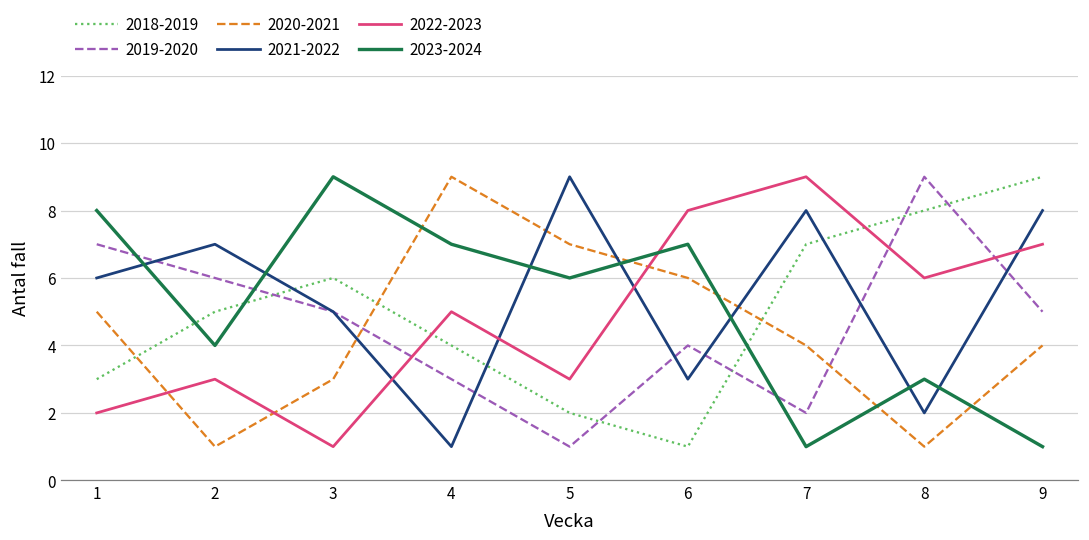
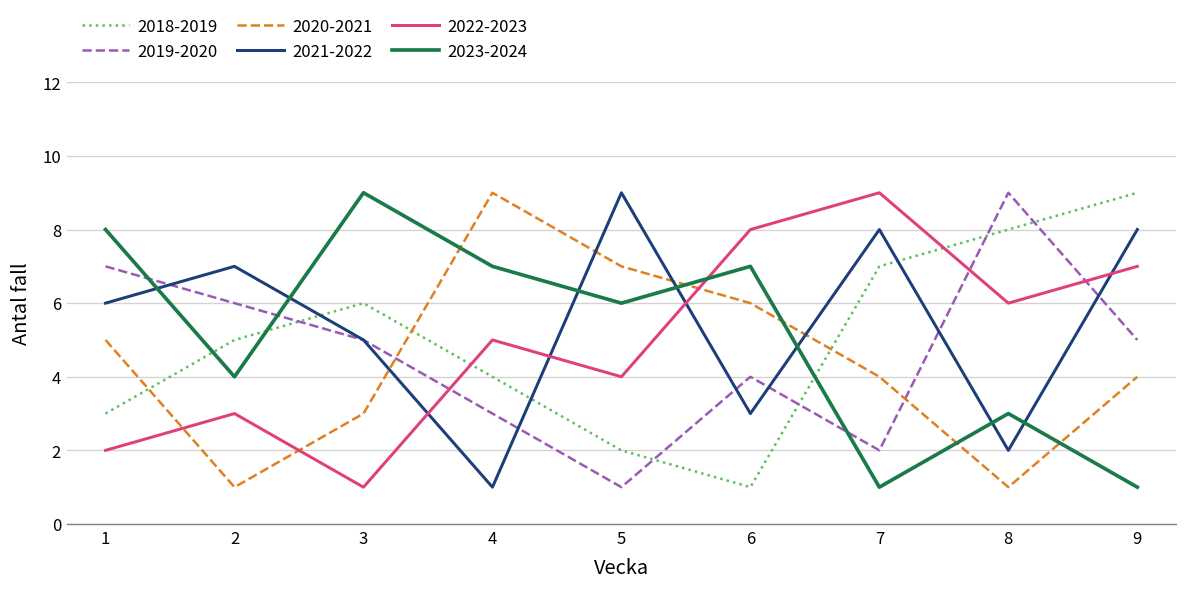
  {
    "2018-2019": {
      "1": 3,
      "2": 5,
      "3": 6,
      "4": 4,
      "5": 2,
      "6": 1,
      "7": 7,
      "8": 8,
      "9": 9
    },
    "2019-2020": {
      "1": 7,
      "2": 6,
      "4": 3,
      "5": 1,
      "6": 4,
      "7": 2,
      "8": 9,
      "9": 5
    },
    "2020-2021": {
      "1": 5,
      "2": 1,
      "3": 3,
      "4": 9,
      "5": 7,
      "6": 6,
      "7": 4,
      "8": 1,
      "9": 4
    },
    "2021-2022": {
      "1": 6,
      "2": 7,
      "4": 1,
      "5": 9,
      "6": 3,
      "7": 8,
      "8": 2,
      "9": 8
    },
    "2022-2023": {
      "1": 2,
      "2": 3,
      "3": 1,
      "4": 5,
-     "5": 3,
+     "5": 4,
      "6": 8,
      "7": 9,
      "8": 6,
      "9": 7
    },
    "2023-2024": {
      "1": 8,
      "2": 4,
      "3": 9,
      "4": 7,
      "5": 6,
      "6": 7,
      "7": 1,
      "8": 3,
      "9": 1
    }
  }
